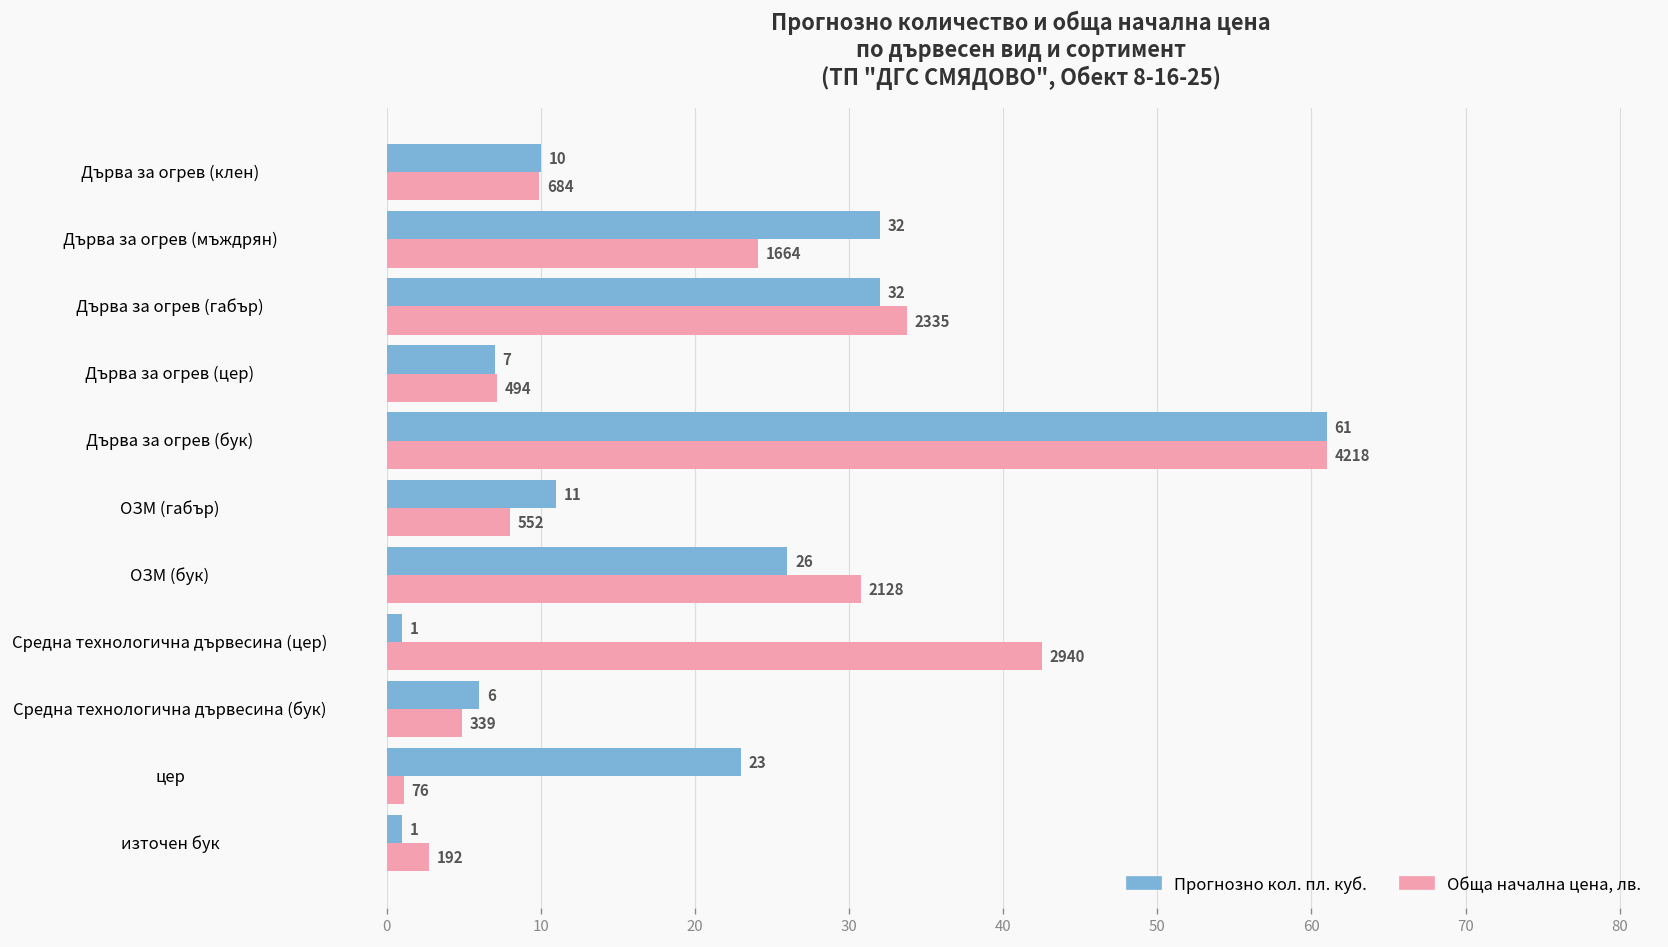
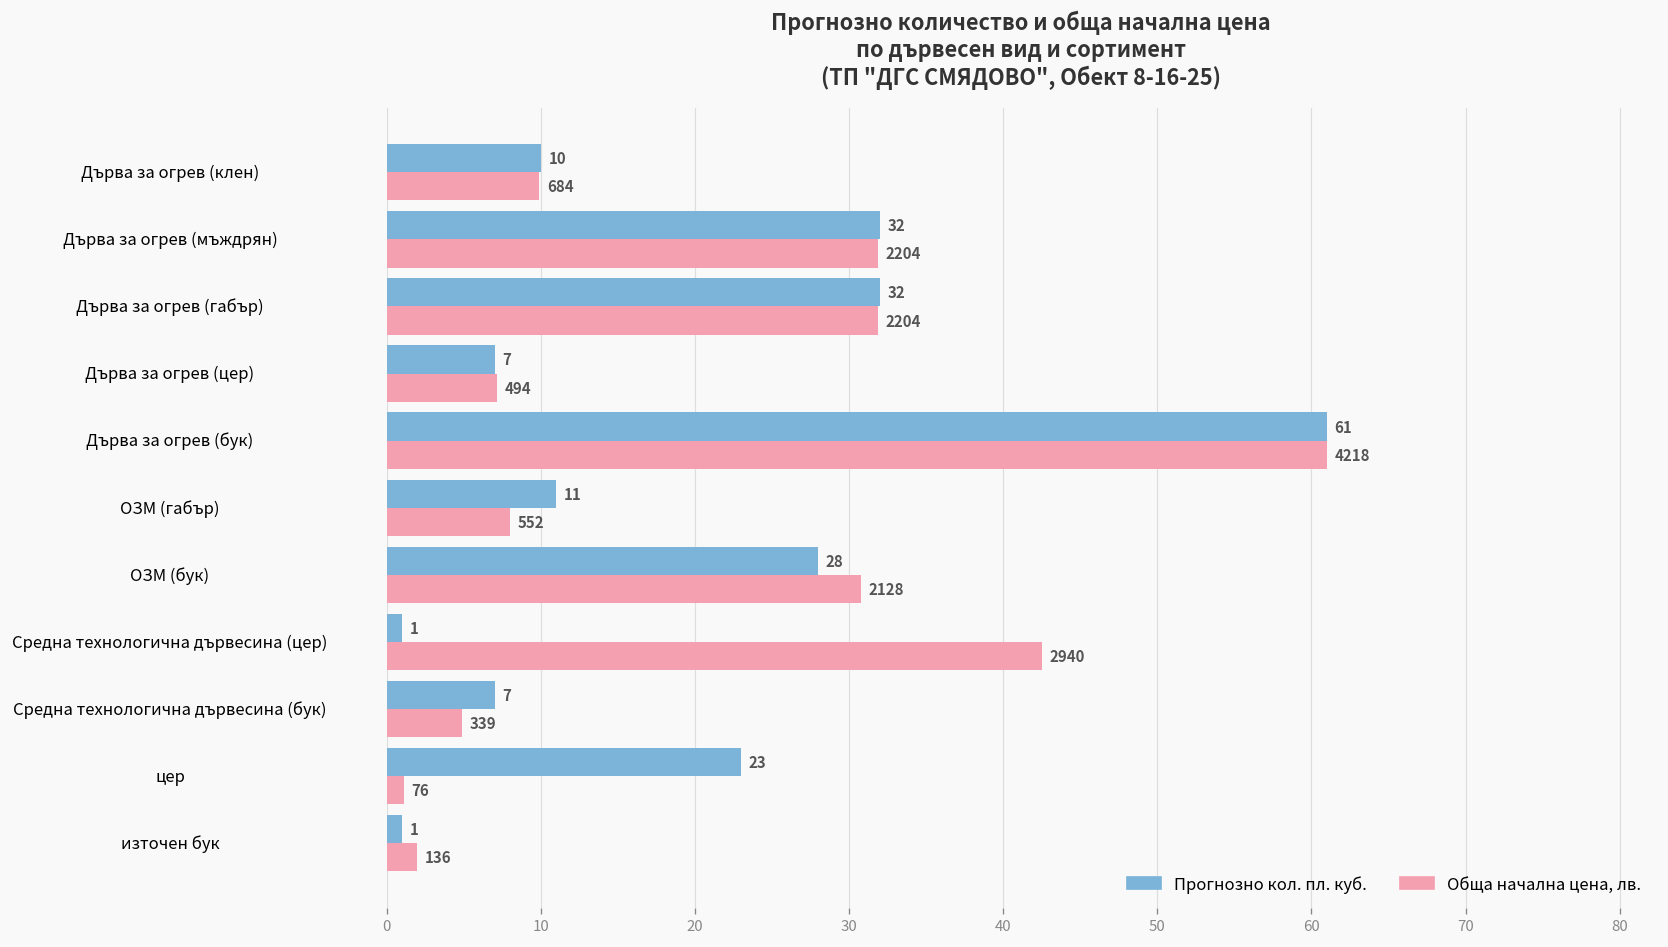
  {
    "Прогнозно кол. пл. куб.": {
      "Дърва за огрев (клен)": 10,
      "Дърва за огрев (мъждрян)": 32,
      "Дърва за огрев (габър)": 32,
      "Дърва за огрев (цер)": 7,
      "Дърва за огрев (бук)": 61,
      "ОЗМ (габър)": 11,
-     "ОЗМ (бук)": 26,
+     "ОЗМ (бук)": 28,
      "Средна технологична дървесина (цер)": 1,
-     "Средна технологична дървесина (бук)": 6,
+     "Средна технологична дървесина (бук)": 7,
      "цер": 23,
      "източен бук": 1
    },
    "Обща начална цена, лв.": {
-     "Дърва за огрев (мъждрян)": 1664,
-     "Дърва за огрев (габър)": 2335,
-     "източен бук": 192
+     "Дърва за огрев (мъждрян)": 2204,
+     "Дърва за огрев (габър)": 2204,
+     "източен бук": 136
    }
  }
